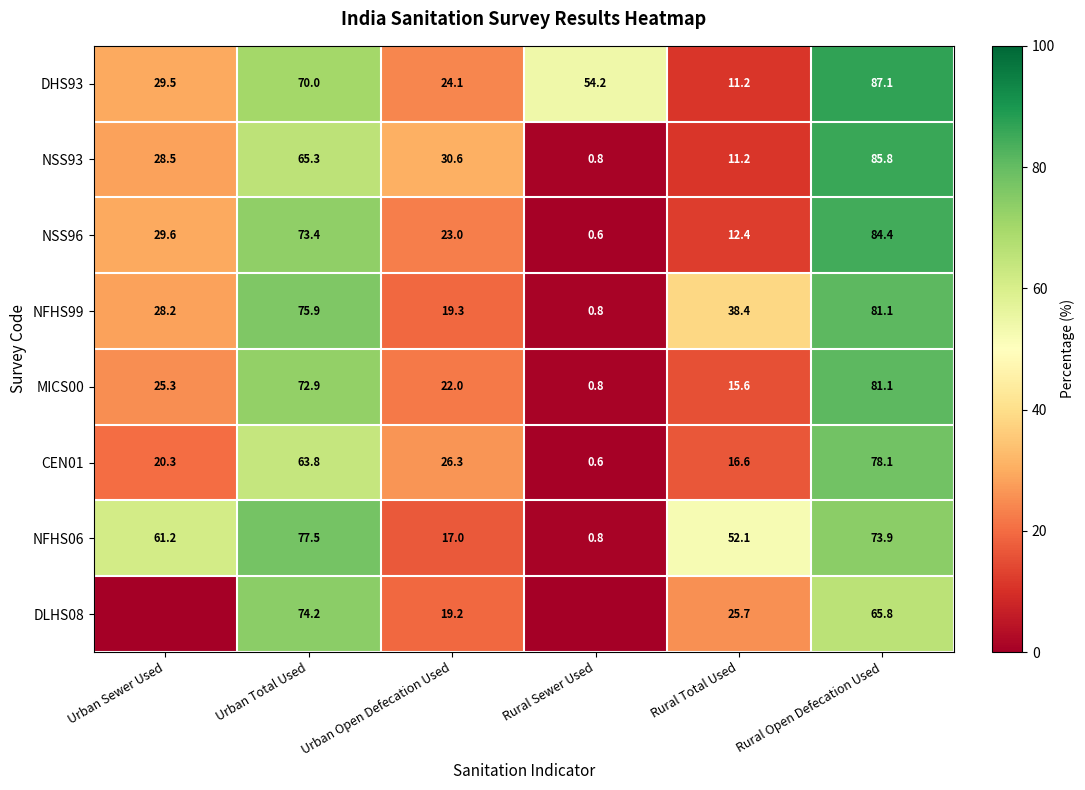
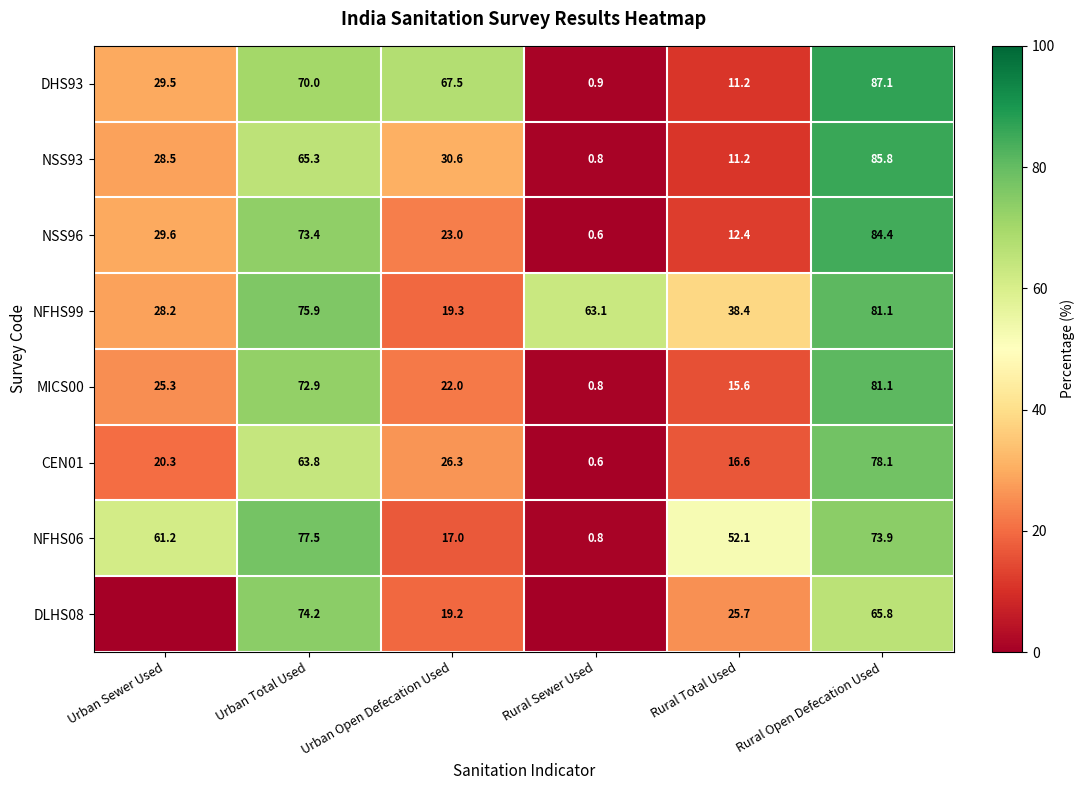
  {
    "DHS93": {
      "Urban Sewer Used": 29.5,
      "Urban Total Used": 70.0,
-     "Urban Open Defecation Used": 24.1,
-     "Rural Sewer Used": 54.2,
+     "Urban Open Defecation Used": 67.5,
+     "Rural Sewer Used": 0.9,
      "Rural Total Used": 11.2,
      "Rural Open Defecation Used": 87.1
    },
    "NSS93": {
      "Urban Sewer Used": 28.5,
      "Urban Total Used": 65.3,
      "Urban Open Defecation Used": 30.6,
      "Rural Sewer Used": 0.8,
      "Rural Total Used": 11.2,
      "Rural Open Defecation Used": 85.8
    },
    "NSS96": {
      "Urban Sewer Used": 29.6,
      "Urban Total Used": 73.4,
      "Urban Open Defecation Used": 23.0,
      "Rural Sewer Used": 0.6,
      "Rural Total Used": 12.4,
      "Rural Open Defecation Used": 84.4
    },
    "NFHS99": {
      "Urban Sewer Used": 28.2,
      "Urban Total Used": 75.9,
      "Urban Open Defecation Used": 19.3,
-     "Rural Sewer Used": 0.8,
+     "Rural Sewer Used": 63.1,
      "Rural Total Used": 38.4,
      "Rural Open Defecation Used": 81.1
    },
    "MICS00": {
      "Urban Sewer Used": 25.3,
      "Urban Total Used": 72.9,
      "Urban Open Defecation Used": 22.0,
      "Rural Sewer Used": 0.8,
      "Rural Total Used": 15.6,
      "Rural Open Defecation Used": 81.1
    },
    "CEN01": {
      "Urban Sewer Used": 20.3,
      "Urban Total Used": 63.8,
      "Urban Open Defecation Used": 26.3,
      "Rural Sewer Used": 0.6,
      "Rural Total Used": 16.6,
      "Rural Open Defecation Used": 78.1
    },
    "NFHS06": {
      "Urban Sewer Used": 61.2,
      "Urban Total Used": 77.5,
      "Urban Open Defecation Used": 17.0,
      "Rural Sewer Used": 0.8,
      "Rural Total Used": 52.1,
      "Rural Open Defecation Used": 73.9
    },
    "DLHS08": {
      "Urban Total Used": 74.2,
      "Urban Open Defecation Used": 19.2,
      "Rural Total Used": 25.7,
      "Rural Open Defecation Used": 65.8
    }
  }
